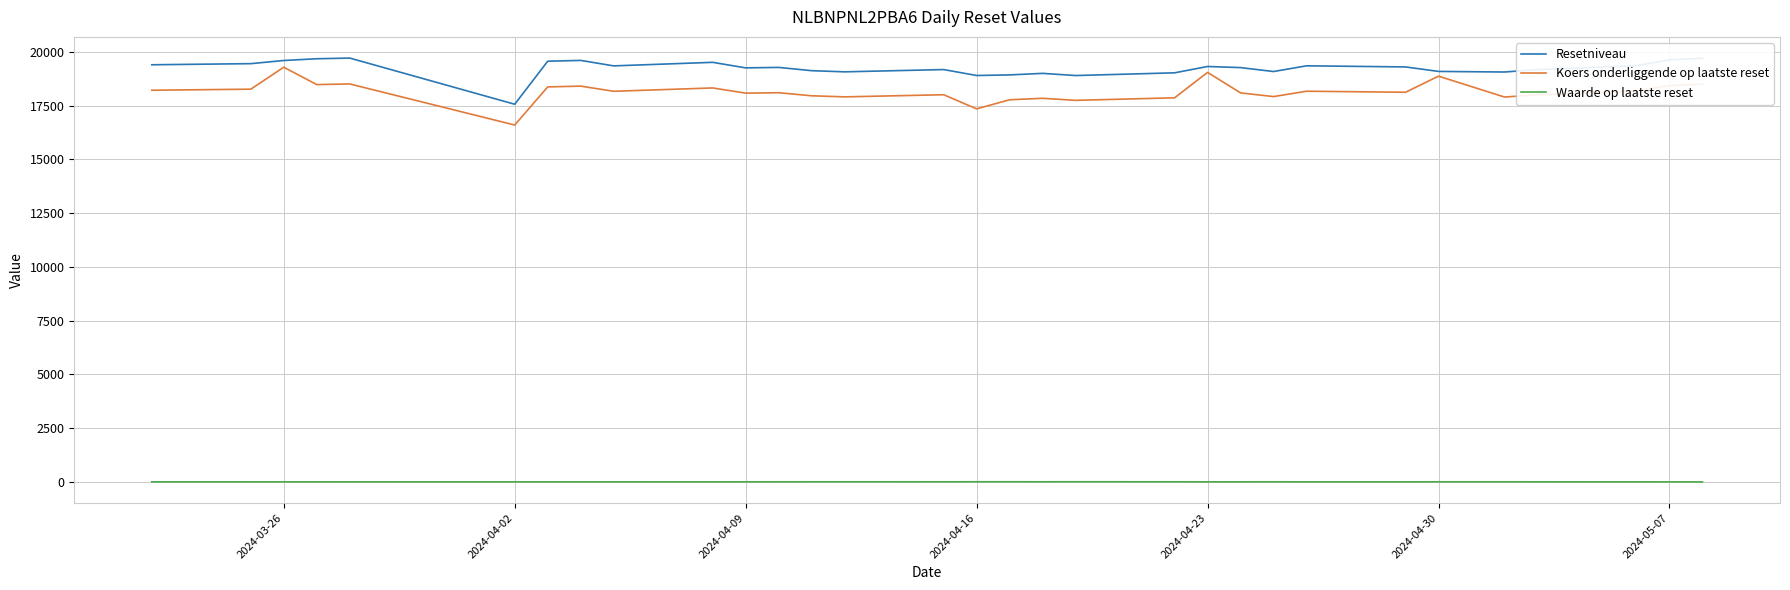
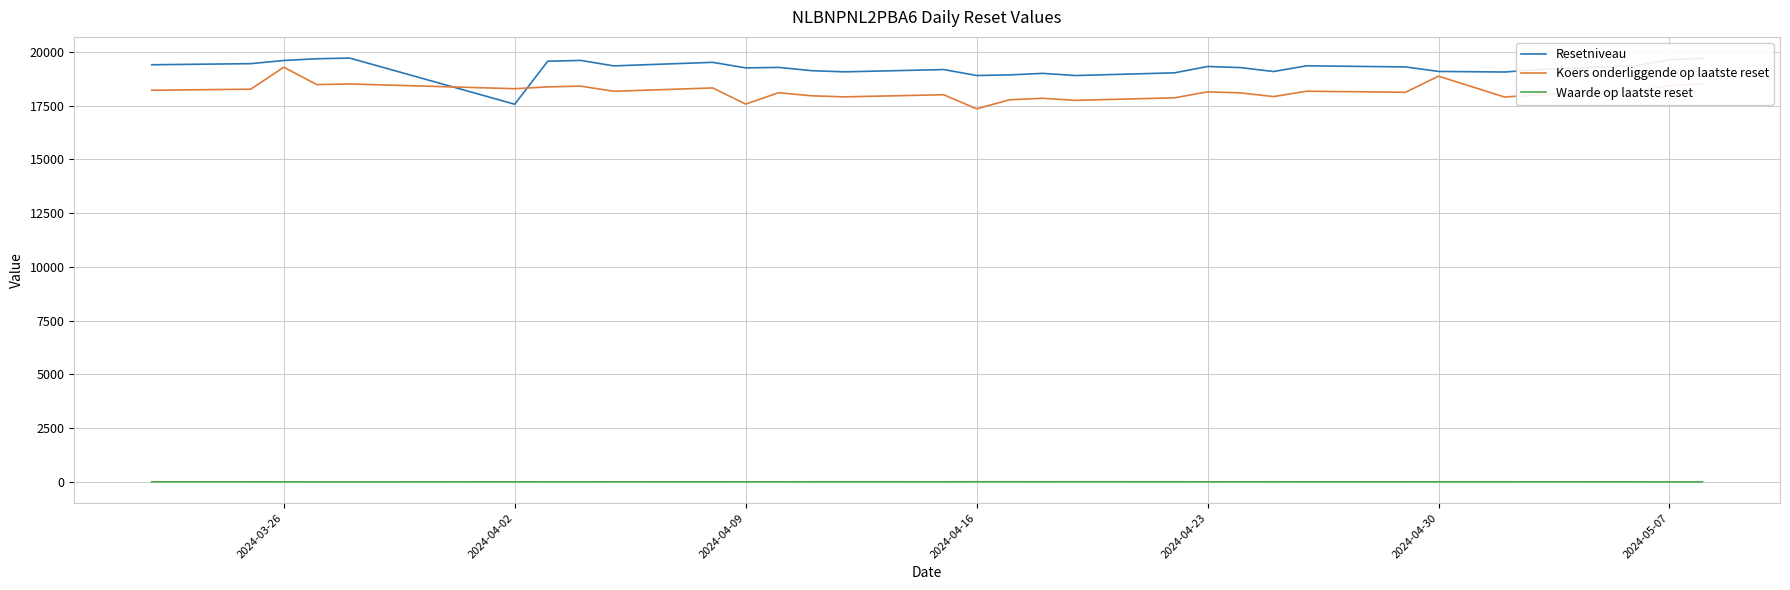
  {
    "Resetniveau": {
      "2024-03-26": 19600,
      "2024-04-02": 17600,
      "2024-04-09": 19300,
      "2024-04-16": 18900,
      "2024-04-23": 19300,
      "2024-04-30": 19100
    },
    "Koers onderliggende op laatste reset": {
      "2024-03-26": 19300,
-     "2024-04-02": 16600,
-     "2024-04-09": 18100,
+     "2024-04-02": 18300,
+     "2024-04-09": 17600,
      "2024-04-16": 17300,
-     "2024-04-23": 19000,
+     "2024-04-23": 18100,
      "2024-04-30": 18900
    },
    "Waarde op laatste reset": {
      "2024-03-26": 0,
      "2024-04-02": 0,
      "2024-04-09": 0,
      "2024-04-16": 0,
      "2024-04-23": 0,
      "2024-04-30": 0,
      "2024-05-07": 0
    }
  }
